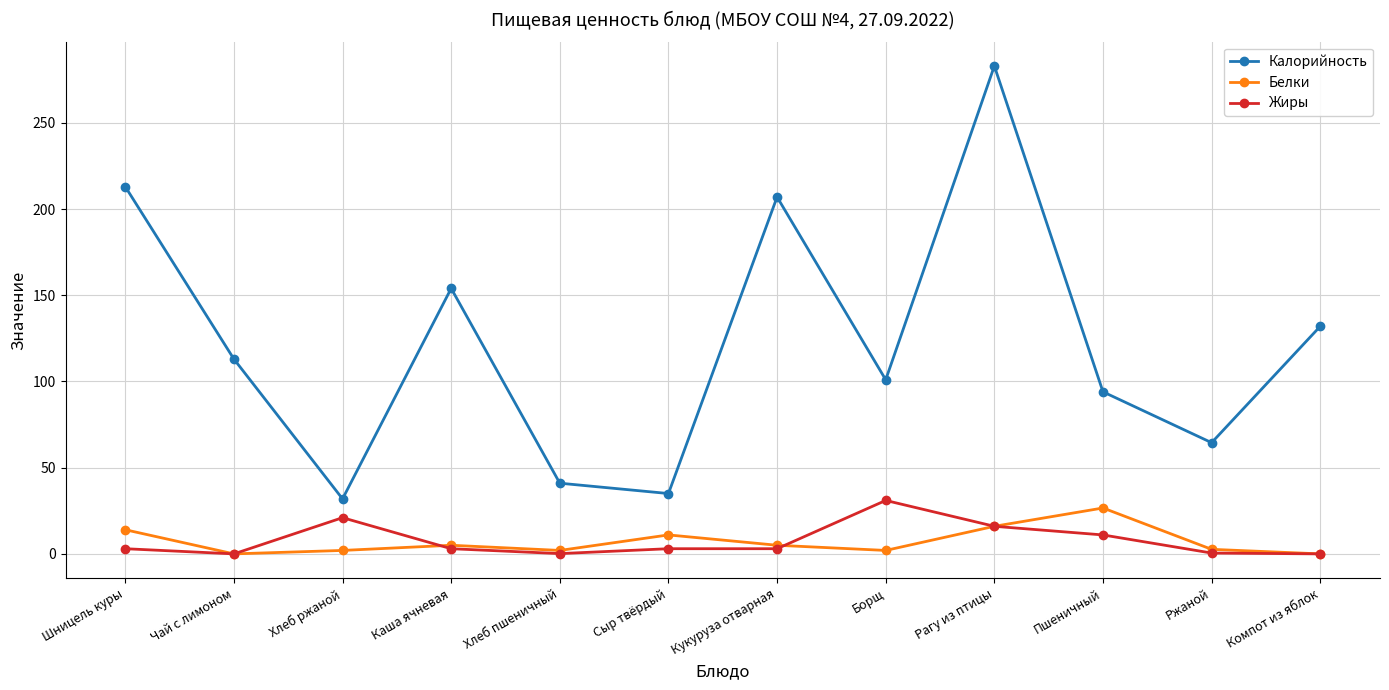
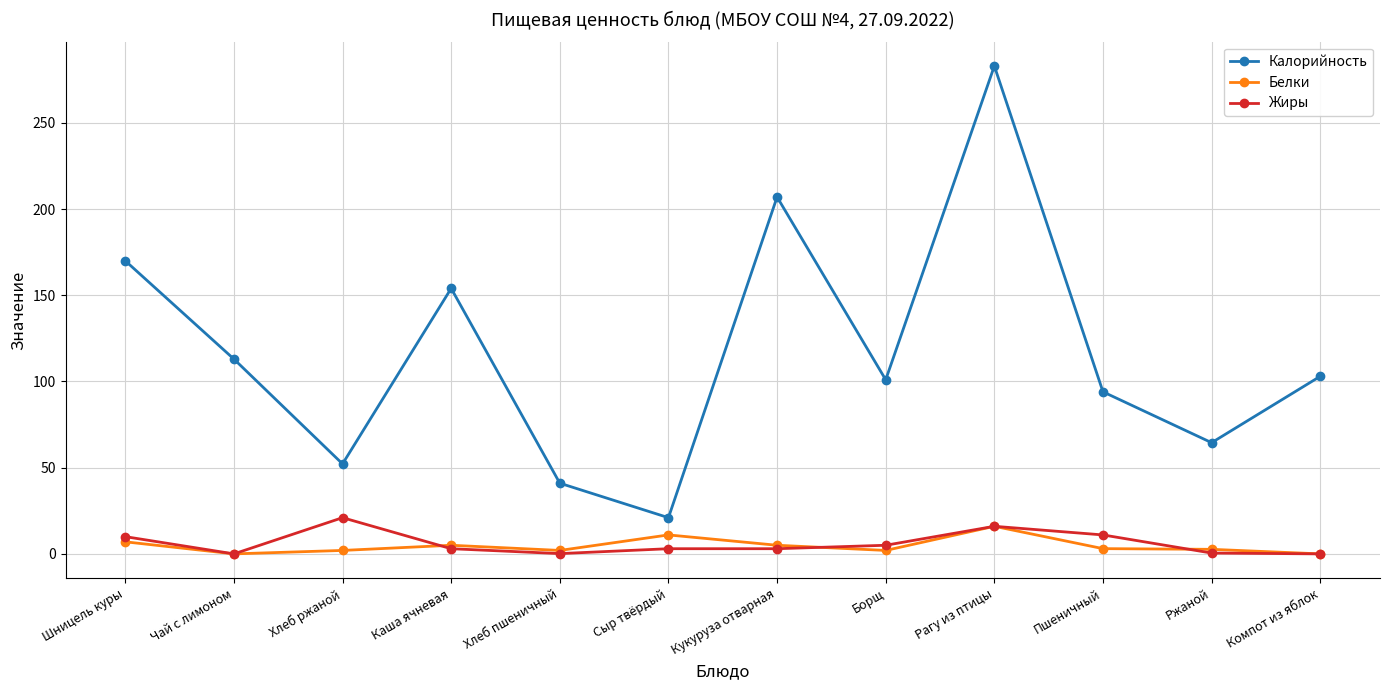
  {
    "Калорийность": {
-     "Шницель куры": 213,
+     "Шницель куры": 170,
      "Чай с лимоном": 113,
-     "Хлеб ржаной": 32,
+     "Хлеб ржаной": 52,
      "Каша ячневая": 154,
      "Хлеб пшеничный": 41,
-     "Сыр твёрдый": 35,
+     "Сыр твёрдый": 21,
      "Кукуруза отварная": 207,
      "Борщ": 101,
      "Рагу из птицы": 283,
      "Пшеничный": 94,
      "Ржаной": 65,
-     "Компот из яблок": 132
+     "Компот из яблок": 103
    },
    "Белки": {
-     "Шницель куры": 14,
+     "Шницель куры": 7,
      "Хлеб ржаной": 2,
      "Каша ячневая": 5,
      "Хлеб пшеничный": 2,
      "Сыр твёрдый": 11,
      "Кукуруза отварная": 5,
      "Борщ": 2,
-     "Пшеничный": 27,
+     "Пшеничный": 3,
      "Ржаной": 3
    },
    "Жиры": {
-     "Шницель куры": 3,
+     "Шницель куры": 10,
      "Хлеб ржаной": 21,
      "Каша ячневая": 3,
      "Хлеб пшеничный": 0,
      "Сыр твёрдый": 3,
      "Кукуруза отварная": 3,
-     "Борщ": 31,
+     "Борщ": 5,
      "Пшеничный": 11,
      "Ржаной": 0
    }
  }
